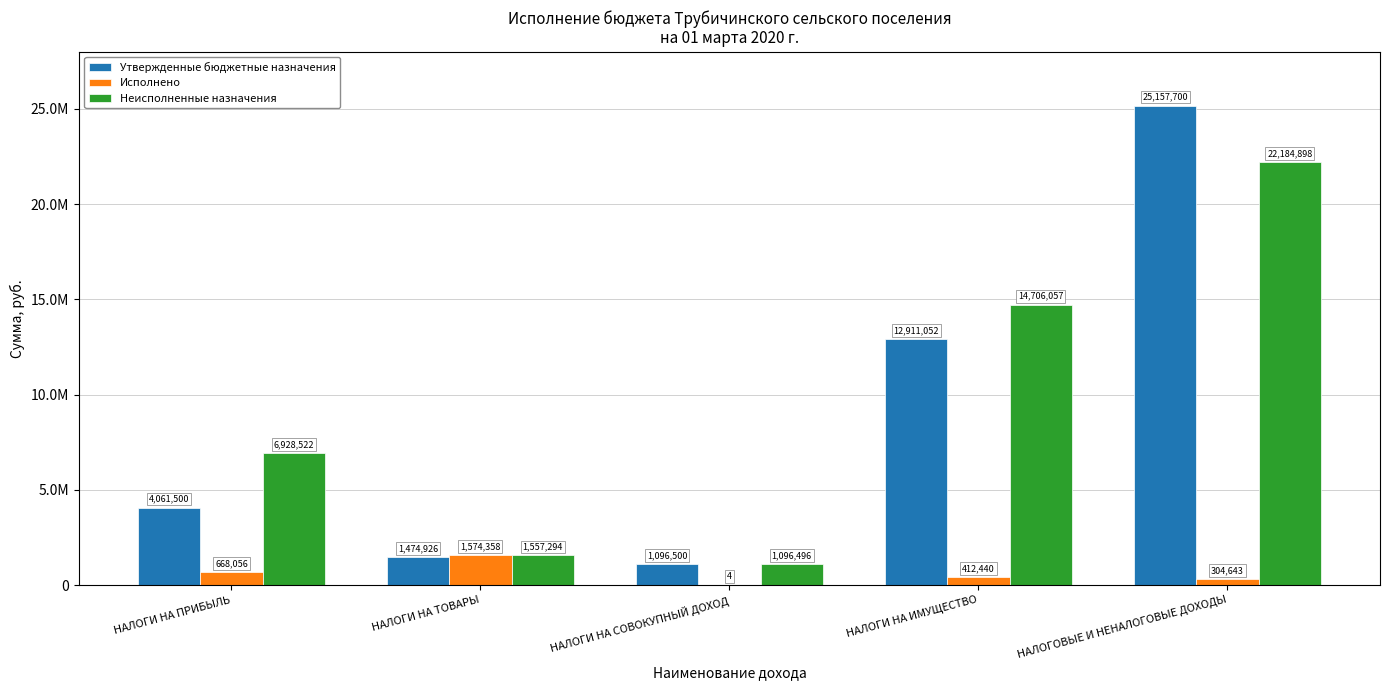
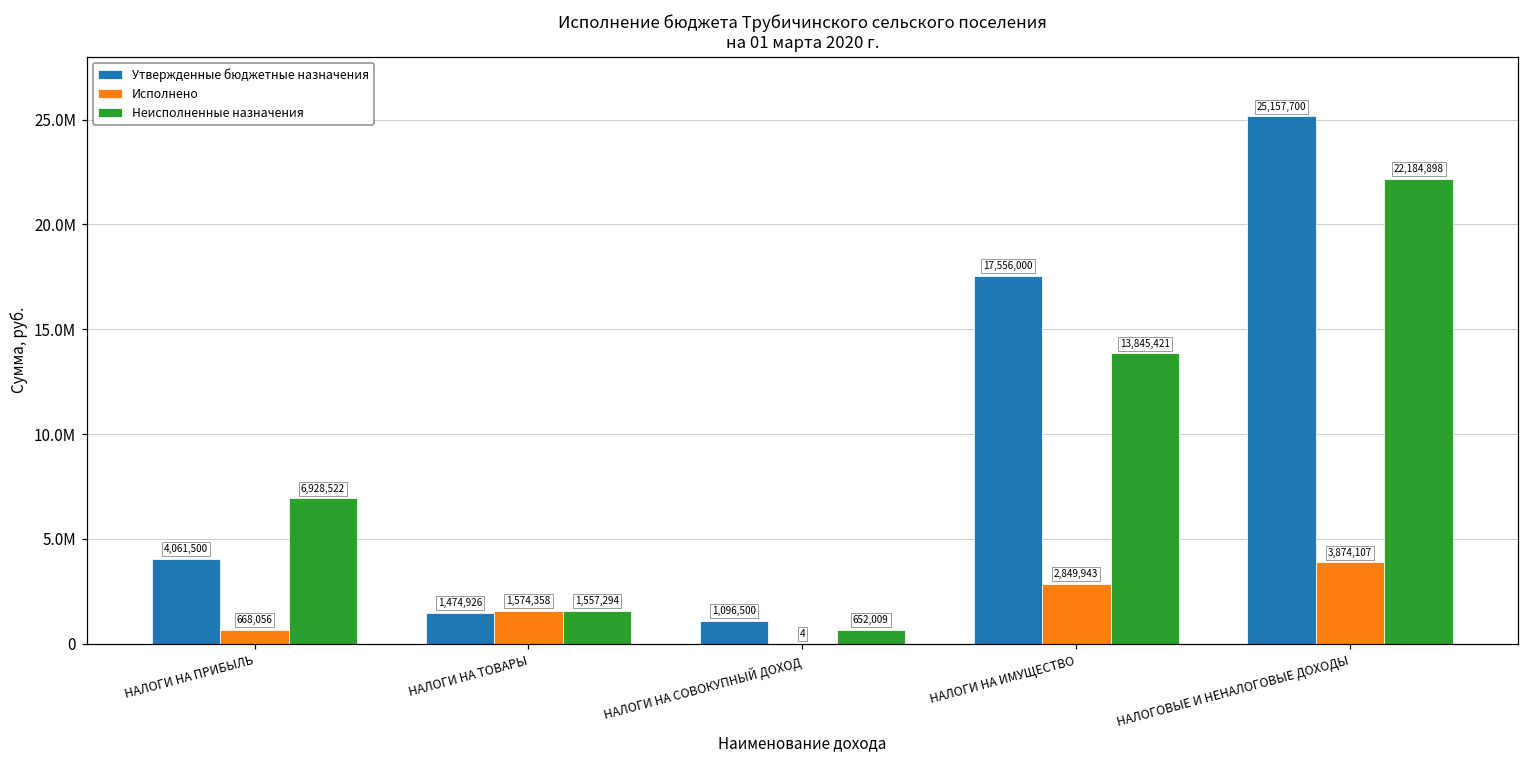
  {
    "Утвержденные бюджетные назначения": {
-     "НАЛОГИ НА ИМУЩЕСТВО": "12,911,052"
+     "НАЛОГИ НА ИМУЩЕСТВО": "17,556,000"
    },
    "Исполнено": {
-     "НАЛОГИ НА ИМУЩЕСТВО": "412,440",
-     "НАЛОГОВЫЕ И НЕНАЛОГОВЫЕ ДОХОДЫ": "304,643"
+     "НАЛОГИ НА ИМУЩЕСТВО": "2,849,943",
+     "НАЛОГОВЫЕ И НЕНАЛОГОВЫЕ ДОХОДЫ": "3,874,107"
    },
    "Неисполненные назначения": {
-     "НАЛОГИ НА СОВОКУПНЫЙ ДОХОД": "1,096,496",
-     "НАЛОГИ НА ИМУЩЕСТВО": "14,706,057"
+     "НАЛОГИ НА СОВОКУПНЫЙ ДОХОД": "652,009",
+     "НАЛОГИ НА ИМУЩЕСТВО": "13,845,421"
    }
  }
